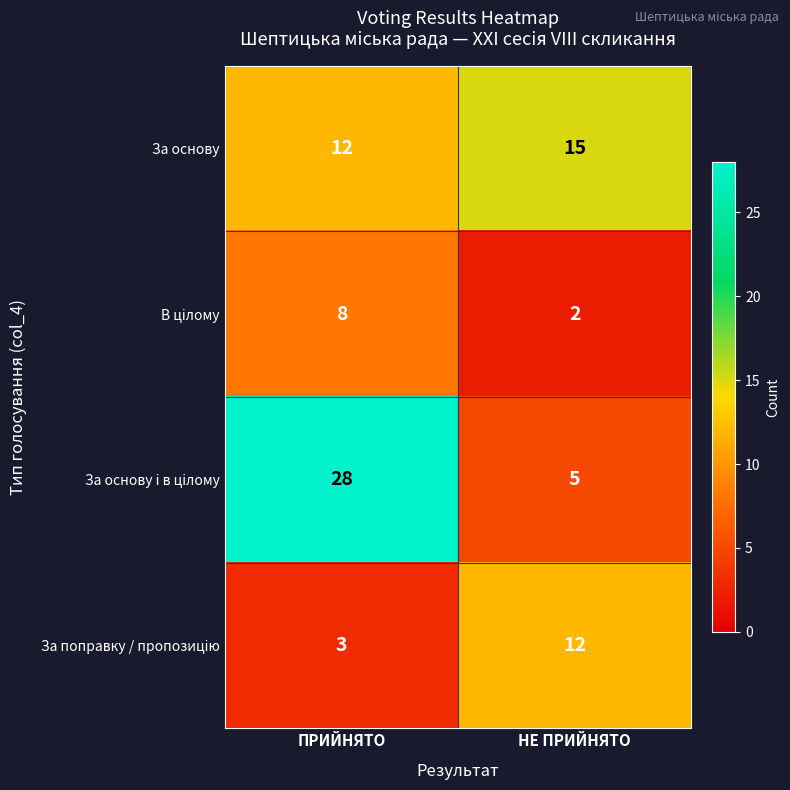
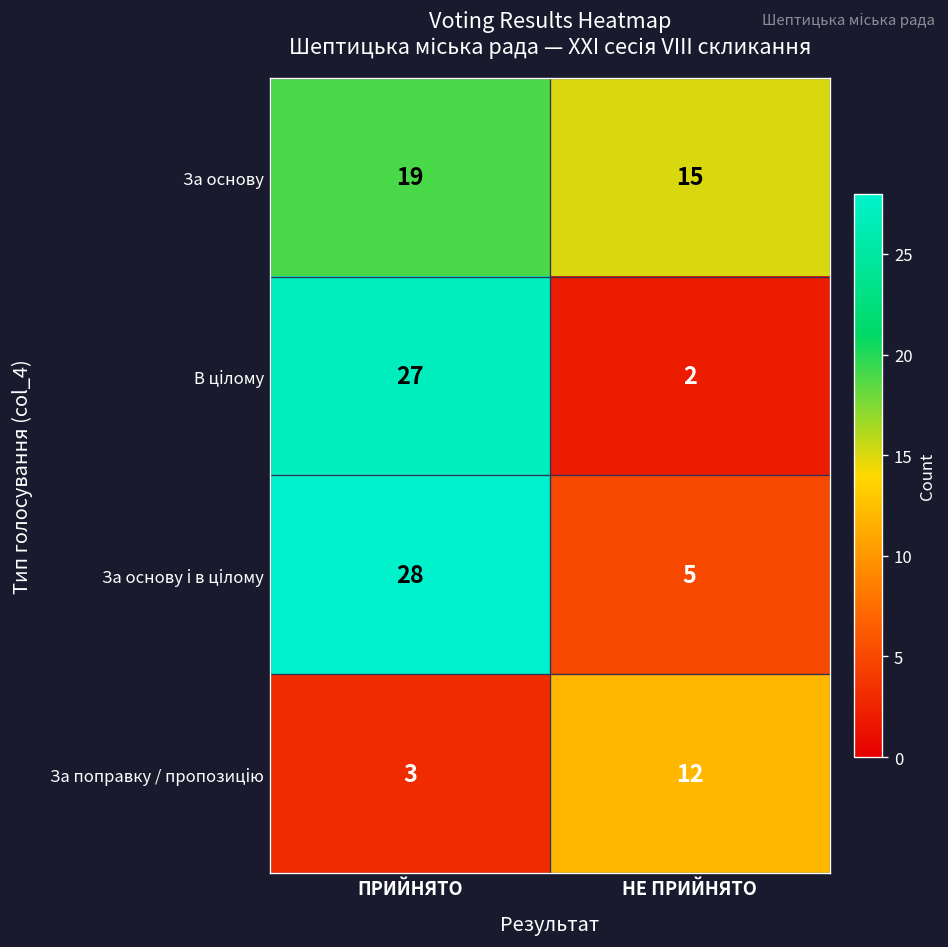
  {
    "За основу": {
-     "ПРИЙНЯТО": 12,
+     "ПРИЙНЯТО": 19,
      "НЕ ПРИЙНЯТО": 15
    },
    "В цілому": {
-     "ПРИЙНЯТО": 8,
+     "ПРИЙНЯТО": 27,
      "НЕ ПРИЙНЯТО": 2
    },
    "За основу і в цілому": {
      "ПРИЙНЯТО": 28,
      "НЕ ПРИЙНЯТО": 5
    },
    "За поправку / пропозицію": {
      "ПРИЙНЯТО": 3,
      "НЕ ПРИЙНЯТО": 12
    }
  }
